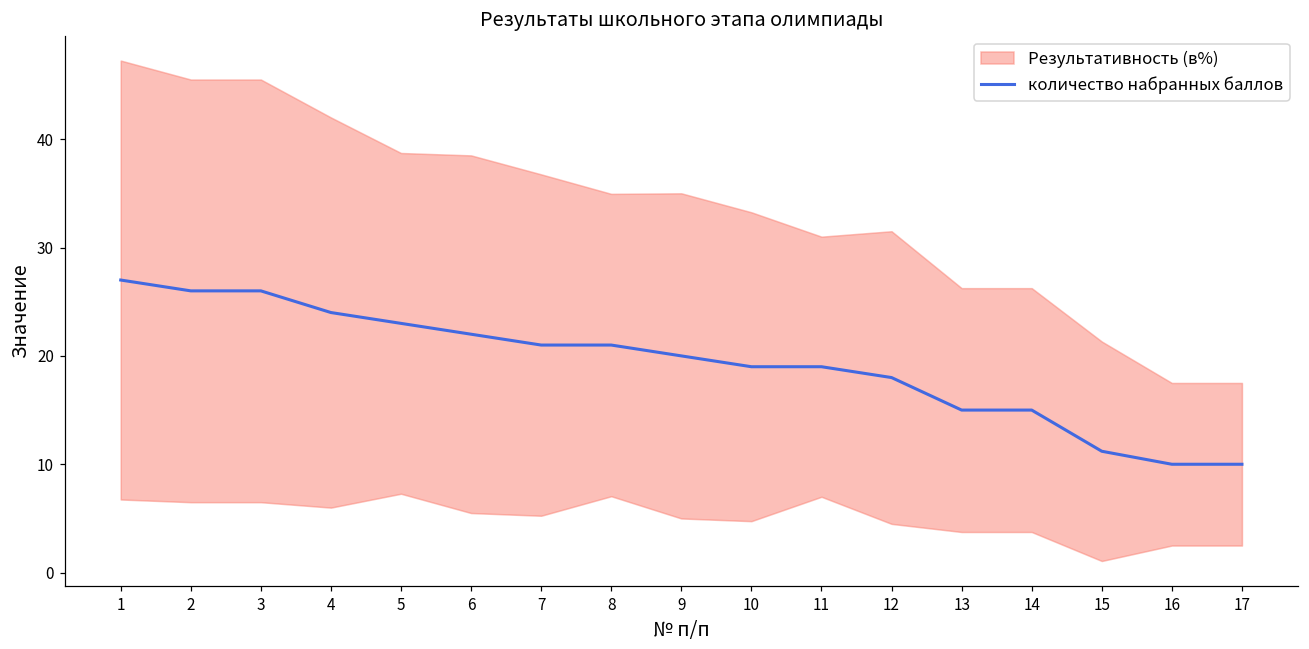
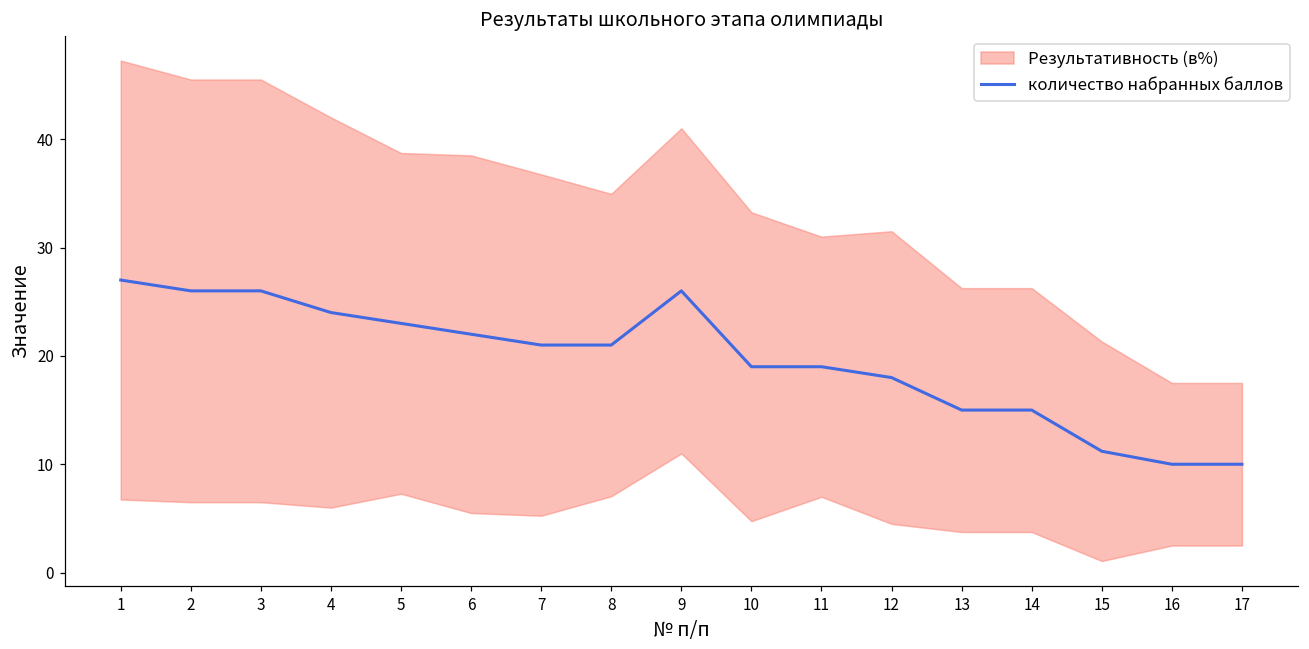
  {
    "количество набранных баллов": {
      "1": 27,
      "2": 26,
      "3": 26,
      "4": 24,
      "5": 23,
      "6": 22,
      "7": 21,
      "8": 21,
-     "9": 20,
+     "9": 26,
      "10": 19,
      "11": 19,
      "12": 18,
      "13": 15,
      "14": 15,
      "15": 11,
      "16": 10,
      "17": 10
    }
  }
